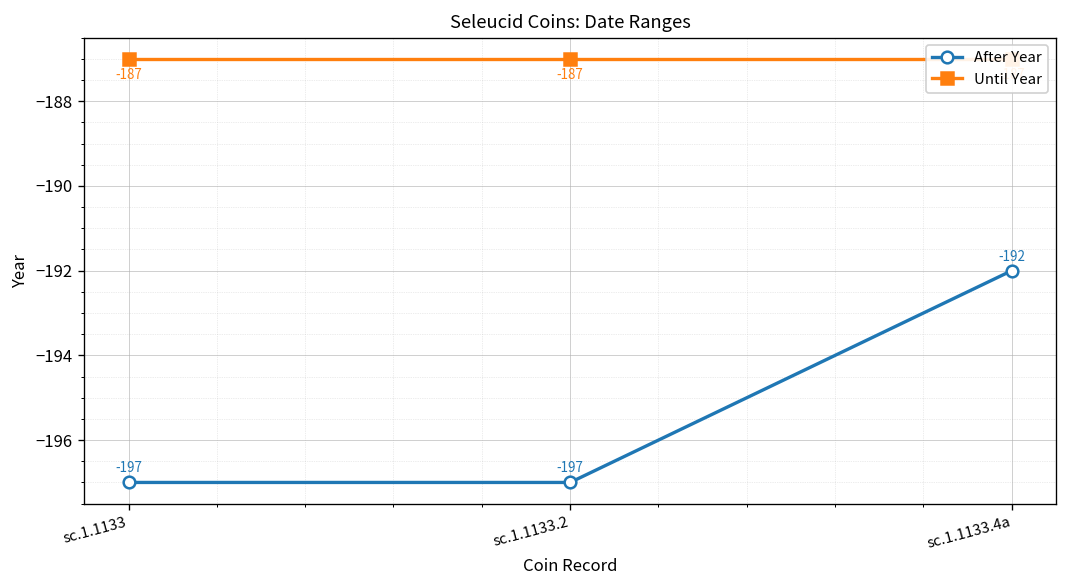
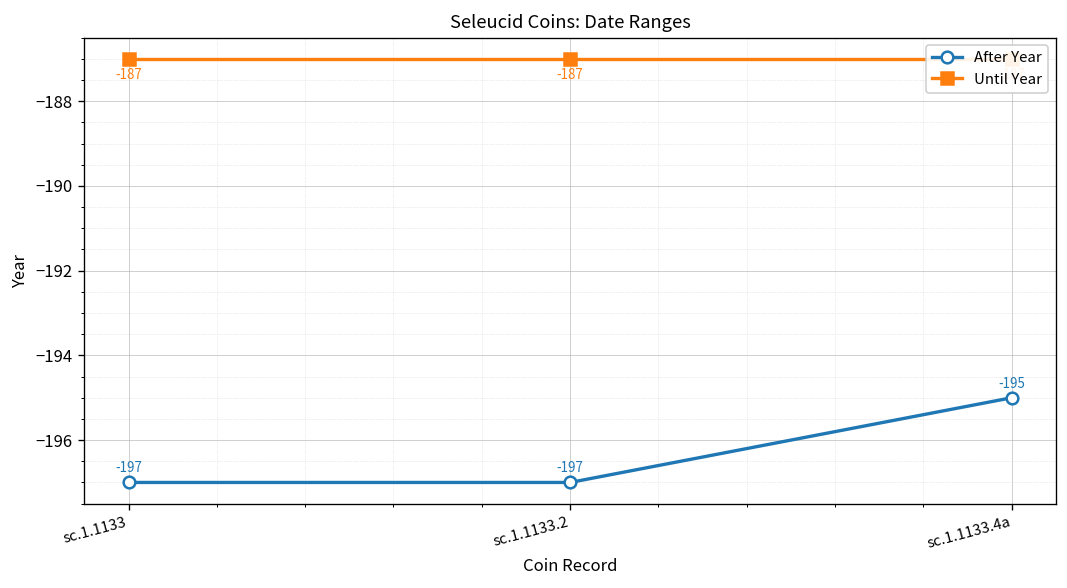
  {
    "After Year": {
      "sc.1.1133": -197,
      "sc.1.1133.2": -197,
-     "sc.1.1133.4a": -192
+     "sc.1.1133.4a": -195
    },
    "Until Year": {
      "sc.1.1133": -187,
      "sc.1.1133.2": -187
    }
  }
